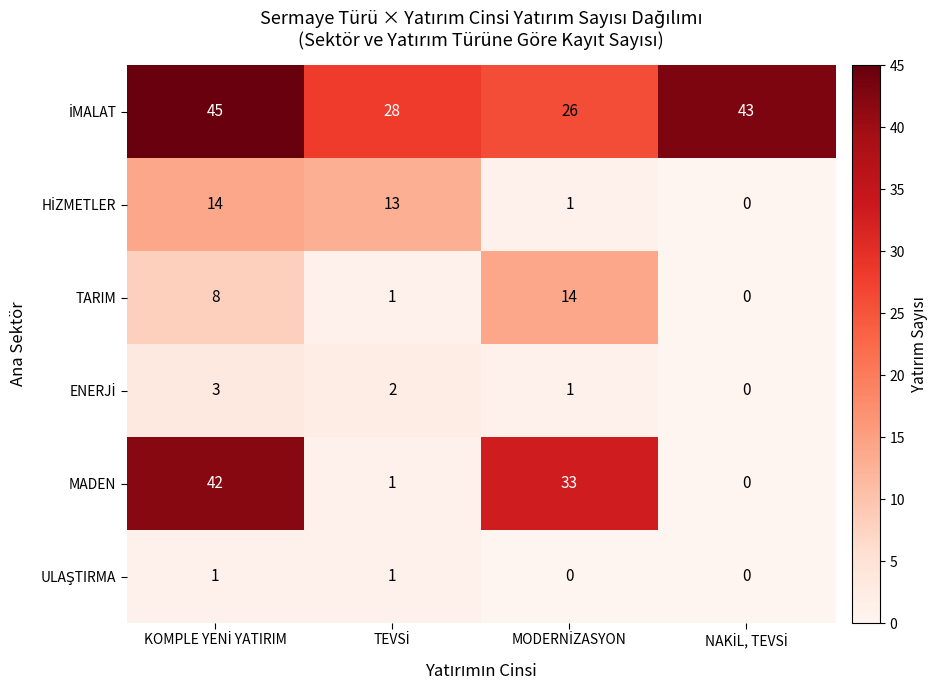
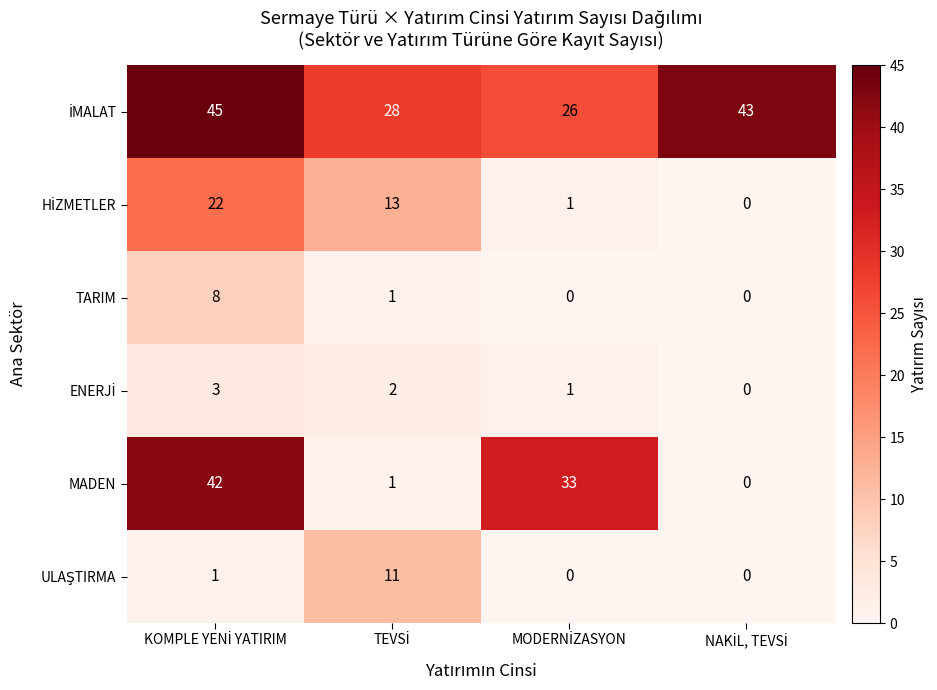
  {
    "İMALAT": {
      "KOMPLE YENİ YATIRIM": 45,
      "TEVSİ": 28,
      "MODERNİZASYON": 26,
      "NAKİL, TEVSİ": 43
    },
    "HİZMETLER": {
-     "KOMPLE YENİ YATIRIM": 14,
+     "KOMPLE YENİ YATIRIM": 22,
      "TEVSİ": 13,
      "MODERNİZASYON": 1,
      "NAKİL, TEVSİ": 0
    },
    "TARIM": {
      "KOMPLE YENİ YATIRIM": 8,
      "TEVSİ": 1,
-     "MODERNİZASYON": 14,
+     "MODERNİZASYON": 0,
      "NAKİL, TEVSİ": 0
    },
    "ENERJİ": {
      "KOMPLE YENİ YATIRIM": 3,
      "TEVSİ": 2,
      "MODERNİZASYON": 1,
      "NAKİL, TEVSİ": 0
    },
    "MADEN": {
      "KOMPLE YENİ YATIRIM": 42,
      "TEVSİ": 1,
      "MODERNİZASYON": 33,
      "NAKİL, TEVSİ": 0
    },
    "ULAŞTIRMA": {
      "KOMPLE YENİ YATIRIM": 1,
-     "TEVSİ": 1,
+     "TEVSİ": 11,
      "MODERNİZASYON": 0,
      "NAKİL, TEVSİ": 0
    }
  }
